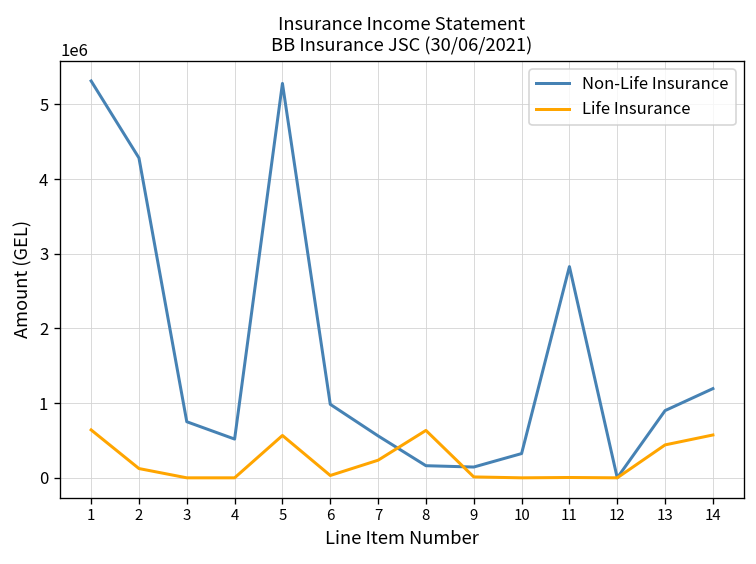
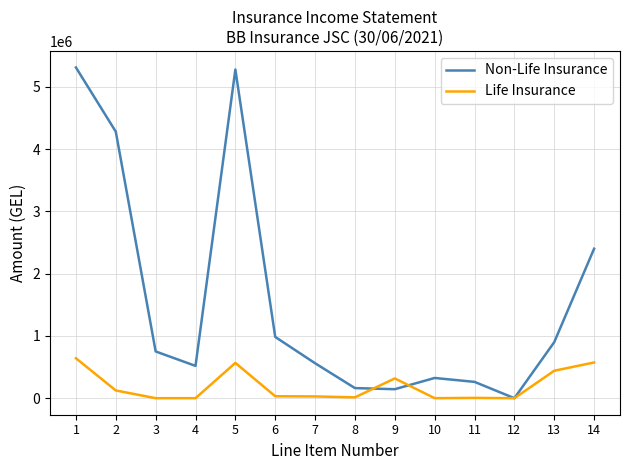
  {
    "Non-Life Insurance": {
      "1": 5300000,
      "2": 4300000,
      "3": 800000,
      "4": 500000,
      "5": 5300000,
      "6": 1000000,
      "7": 600000,
      "8": 200000,
      "9": 100000,
      "10": 300000,
-     "11": 2800000,
+     "11": 300000,
      "13": 900000,
-     "14": 1200000
+     "14": 2400000
    },
    "Life Insurance": {
      "1": 600000,
      "2": 100000,
      "3": 0,
      "4": 0,
      "5": 600000,
      "6": 0,
-     "7": 200000,
-     "8": 600000,
-     "9": 0,
+     "7": 0,
+     "8": 0,
+     "9": 300000,
      "10": 0,
      "11": 0,
      "13": 400000,
      "14": 600000
    }
  }
